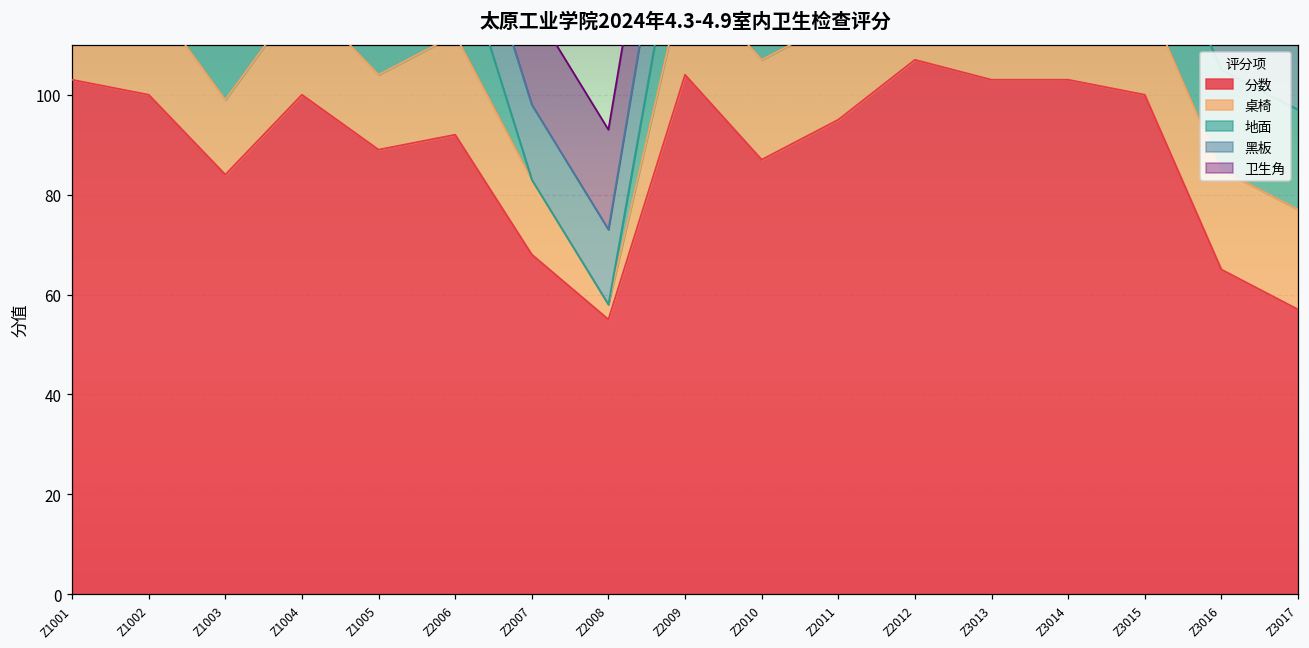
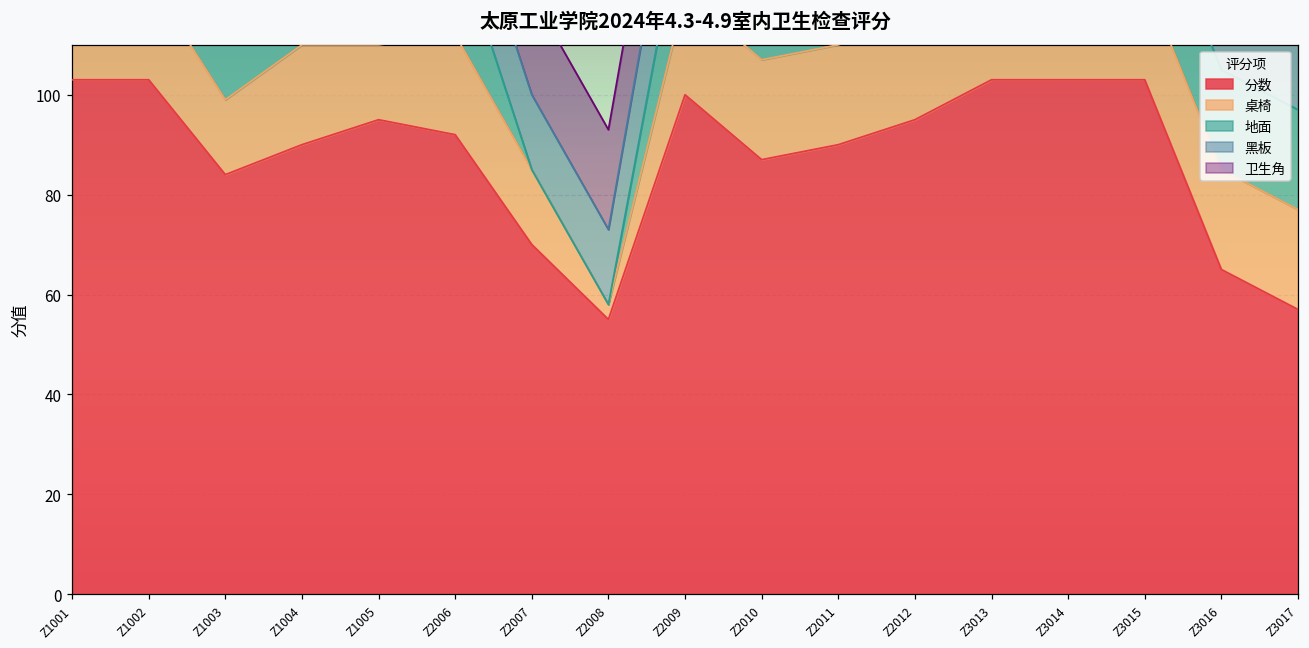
  {
    "分数": {
      "Z1001": 103,
-     "Z1002": 100,
+     "Z1002": 103,
      "Z1003": 84,
-     "Z1004": 100,
-     "Z1005": 89,
+     "Z1004": 90,
+     "Z1005": 95,
      "Z2006": 92,
-     "Z2007": 68,
+     "Z2007": 70,
      "Z2008": 55,
-     "Z2009": 104,
+     "Z2009": 100,
      "Z2010": 87,
-     "Z2011": 95,
-     "Z2012": 107,
+     "Z2011": 90,
+     "Z2012": 95,
      "Z3013": 103,
      "Z3014": 103,
-     "Z3015": 100,
+     "Z3015": 103,
      "Z3016": 65,
      "Z3017": 57
    },
    "桌椅": {
      "Z1003": 15,
      "Z1005": 15,
      "Z2010": 20,
      "Z3017": 20
    },
    "卫生角": {
      "Z2008": 20
    }
  }
